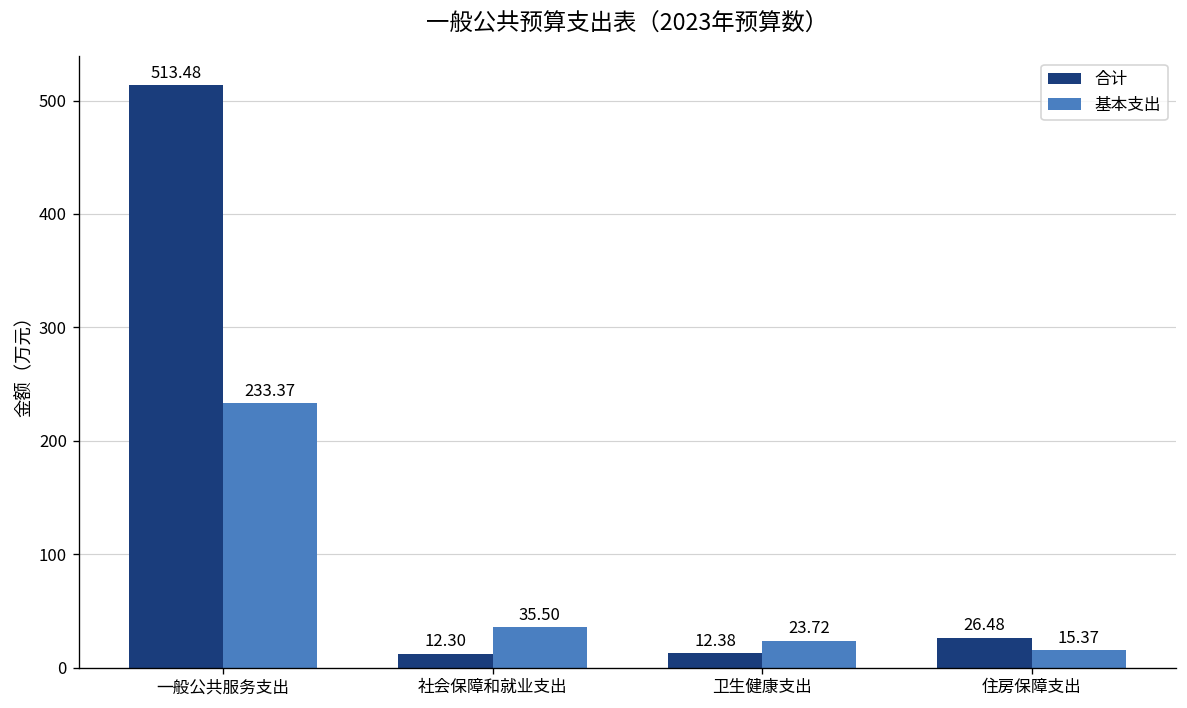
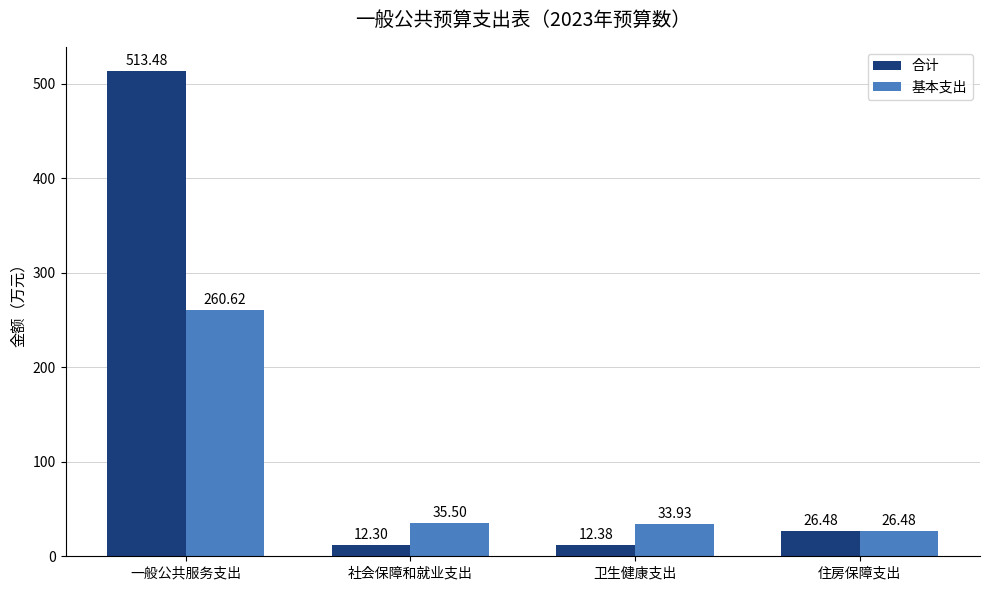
  {
    "合计": {
      "一般公共服务支出": 513.48,
      "社会保障和就业支出": 12.30,
      "卫生健康支出": 12.38,
      "住房保障支出": 26.48
    },
    "基本支出": {
-     "一般公共服务支出": 233.37,
+     "一般公共服务支出": 260.62,
      "社会保障和就业支出": 35.50,
-     "卫生健康支出": 23.72,
-     "住房保障支出": 15.37
+     "卫生健康支出": 33.93,
+     "住房保障支出": 26.48
    }
  }
